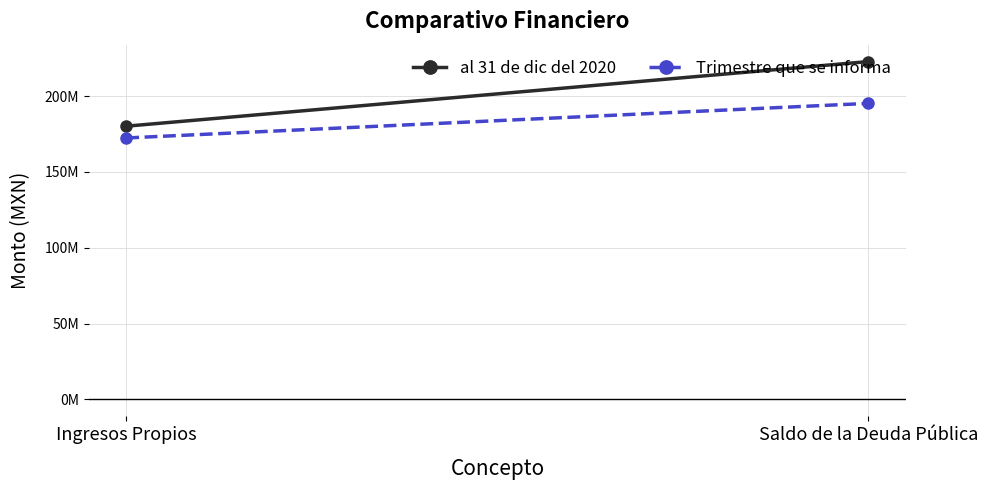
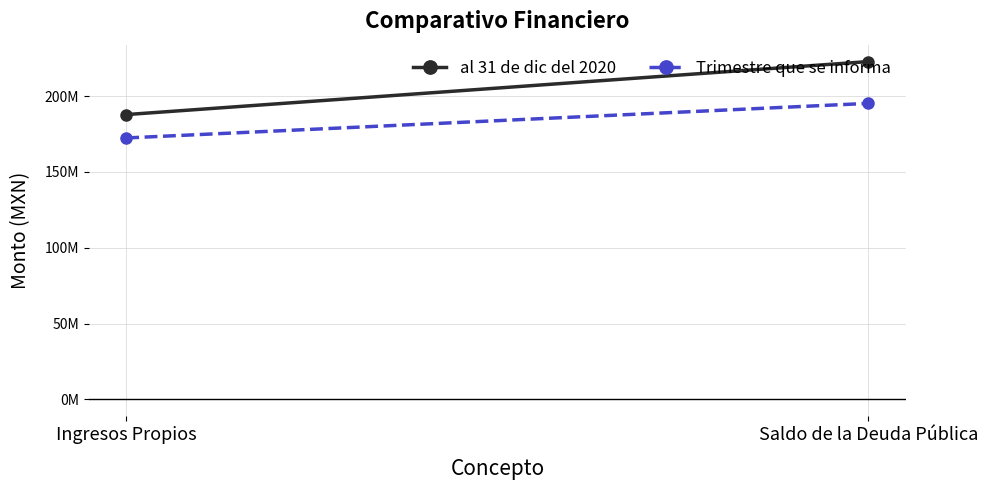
  {
    "al 31 de dic del 2020": {
-     "Ingresos Propios": 180000000,
+     "Ingresos Propios": 188000000,
      "Saldo de la Deuda Pública": 223000000
    },
    "Trimestre que se informa": {
      "Ingresos Propios": 172000000,
      "Saldo de la Deuda Pública": 195000000
    }
  }
